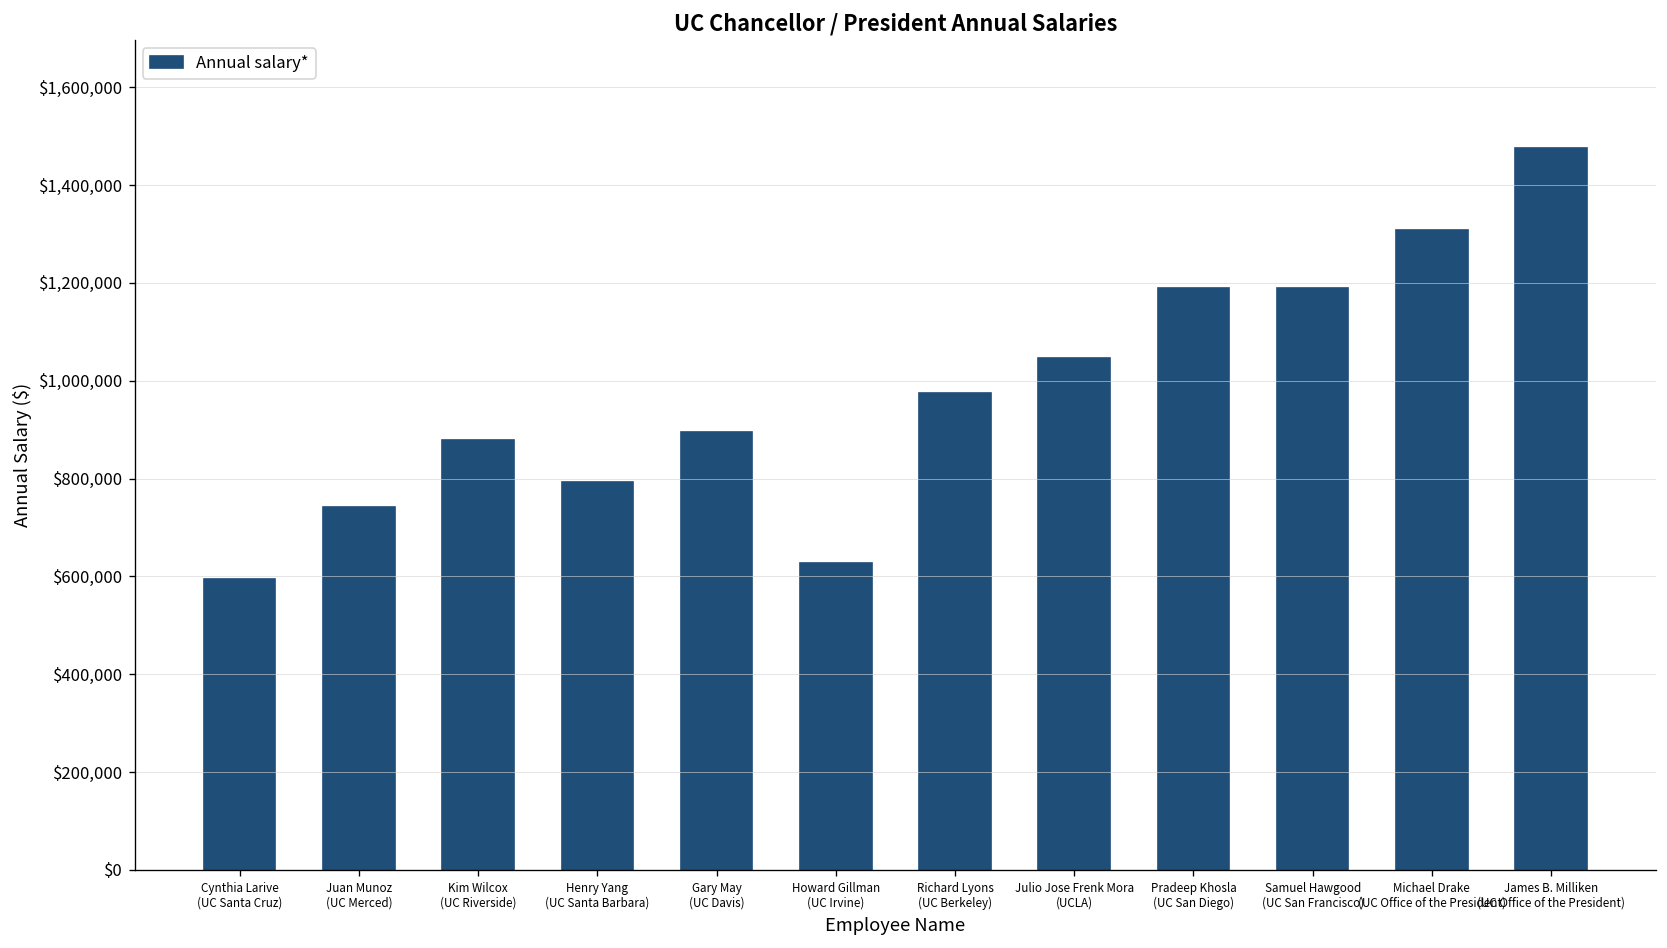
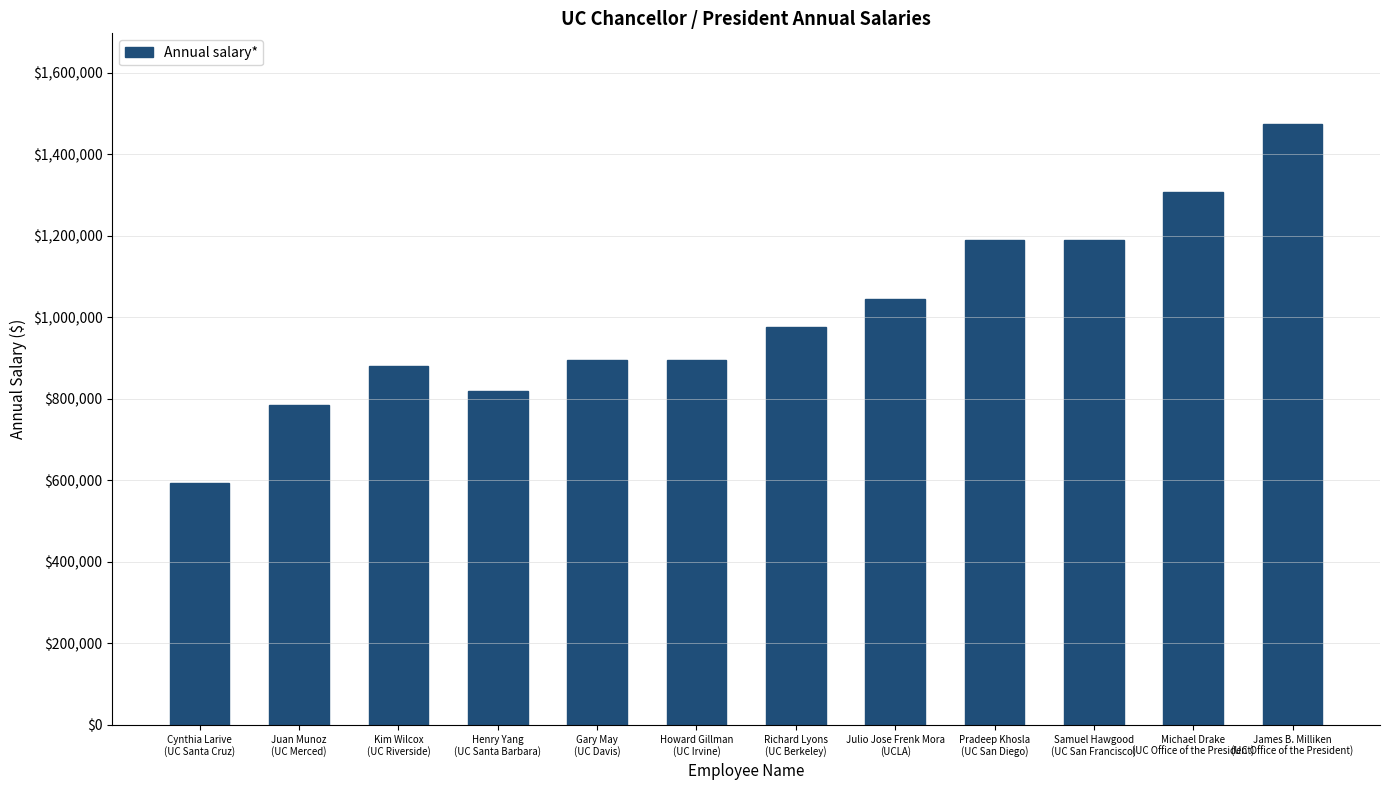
  {
    "Cynthia Larive (UC Santa Cruz)": "$590,000",
-   "Juan Munoz (UC Merced)": "$740,000",
+   "Juan Munoz (UC Merced)": "$790,000",
    "Kim Wilcox (UC Riverside)": "$880,000",
-   "Henry Yang (UC Santa Barbara)": "$790,000",
+   "Henry Yang (UC Santa Barbara)": "$820,000",
    "Gary May (UC Davis)": "$900,000",
-   "Howard Gillman (UC Irvine)": "$630,000",
+   "Howard Gillman (UC Irvine)": "$900,000",
    "Richard Lyons (UC Berkeley)": "$980,000",
    "Julio Jose Frenk Mora (UCLA)": "$1,050,000",
    "Pradeep Khosla (UC San Diego)": "$1,190,000",
    "Samuel Hawgood (UC San Francisco)": "$1,190,000"
  }
